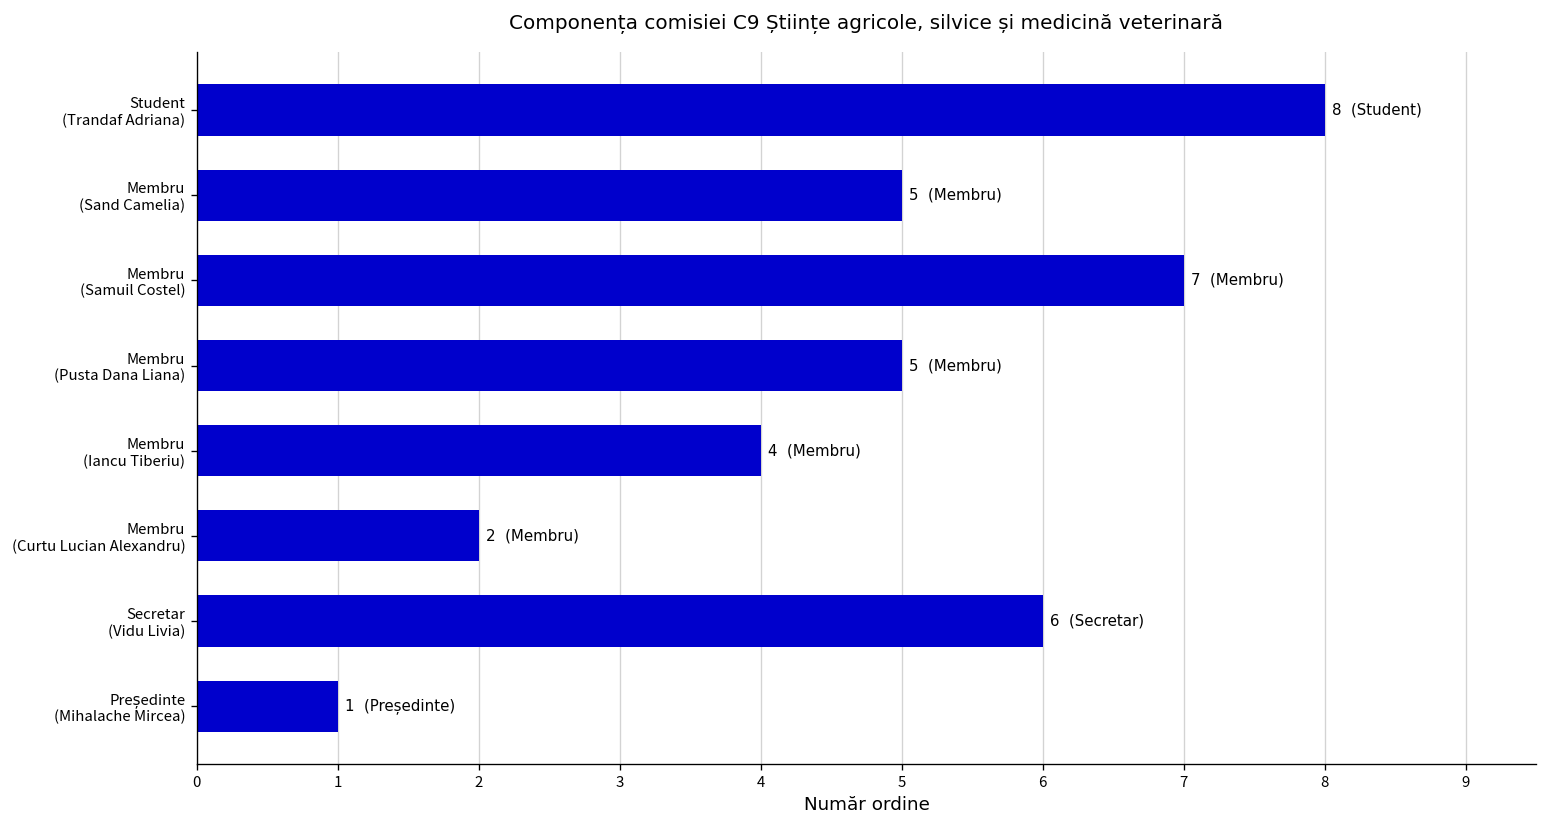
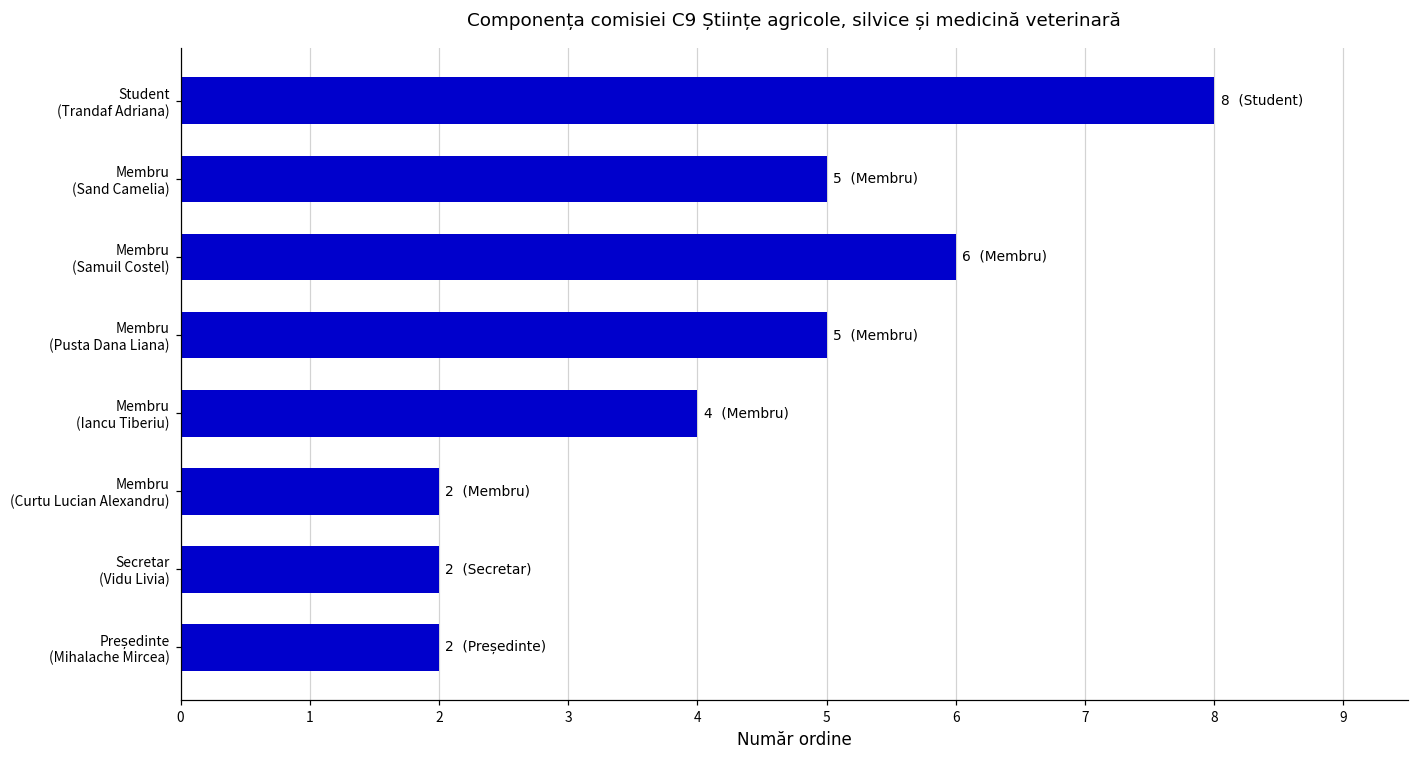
  {
    "Student (Trandaf Adriana)": 8,
    "Membru (Sand Camelia)": 5,
-   "Membru (Samuil Costel)": 7,
+   "Membru (Samuil Costel)": 6,
    "Membru (Pusta Dana Liana)": 5,
    "Membru (Iancu Tiberiu)": 4,
    "Membru (Curtu Lucian Alexandru)": 2,
-   "Secretar (Vidu Livia)": 6,
-   "Președinte (Mihalache Mircea)": 1
+   "Secretar (Vidu Livia)": 2,
+   "Președinte (Mihalache Mircea)": 2
  }
